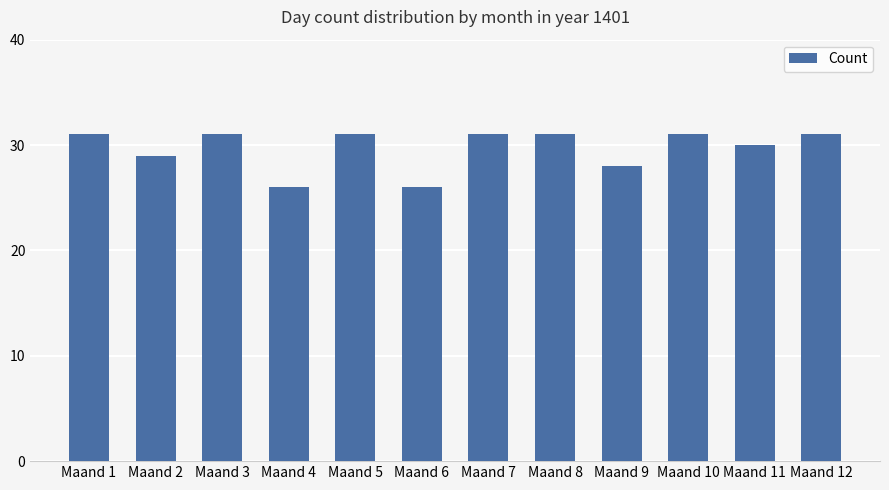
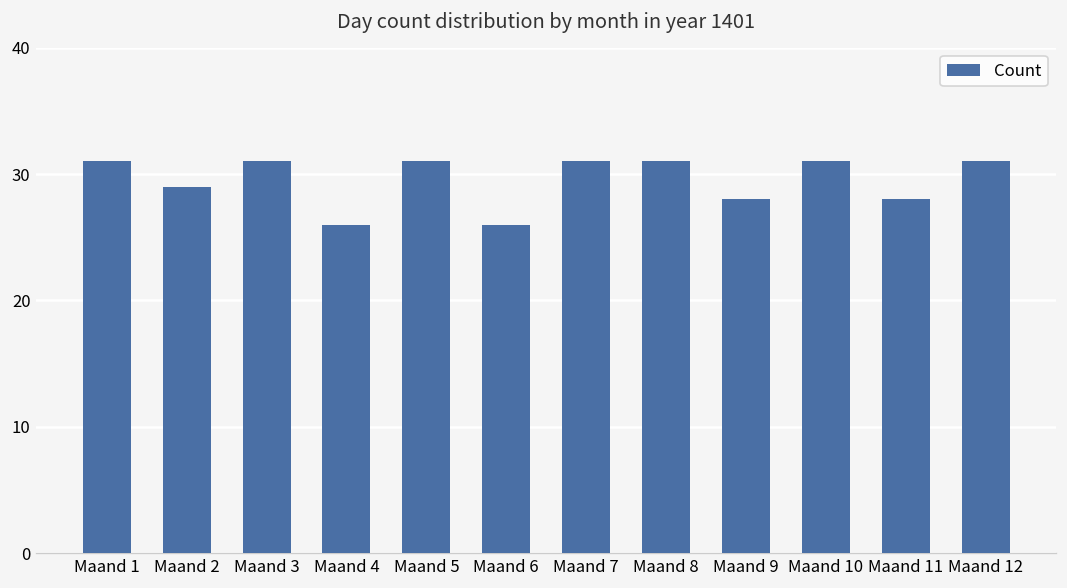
  {
    "Maand 1": 31,
    "Maand 2": 29,
    "Maand 3": 31,
    "Maand 4": 26,
    "Maand 5": 31,
    "Maand 6": 26,
    "Maand 7": 31,
    "Maand 8": 31,
    "Maand 9": 28,
    "Maand 10": 31,
-   "Maand 11": 30,
+   "Maand 11": 28,
    "Maand 12": 31
  }
